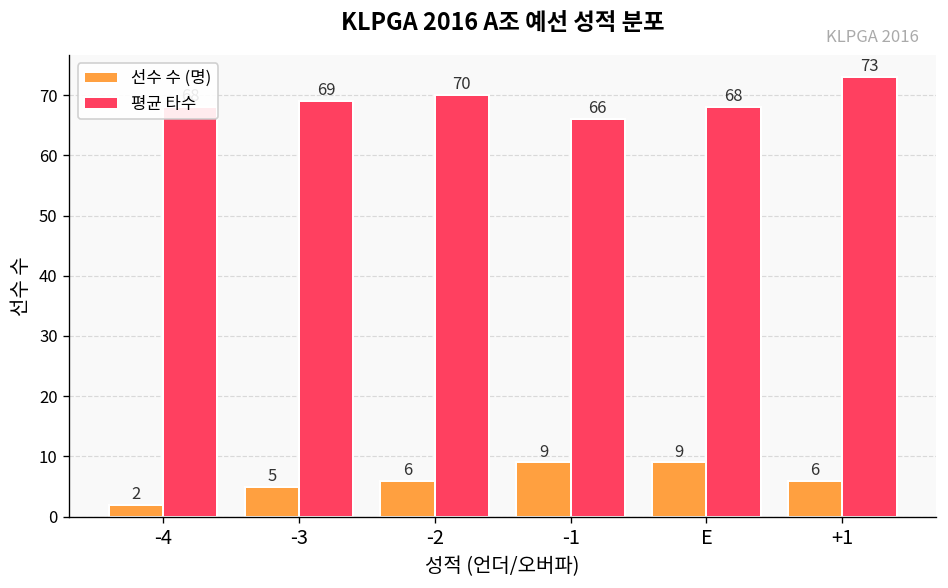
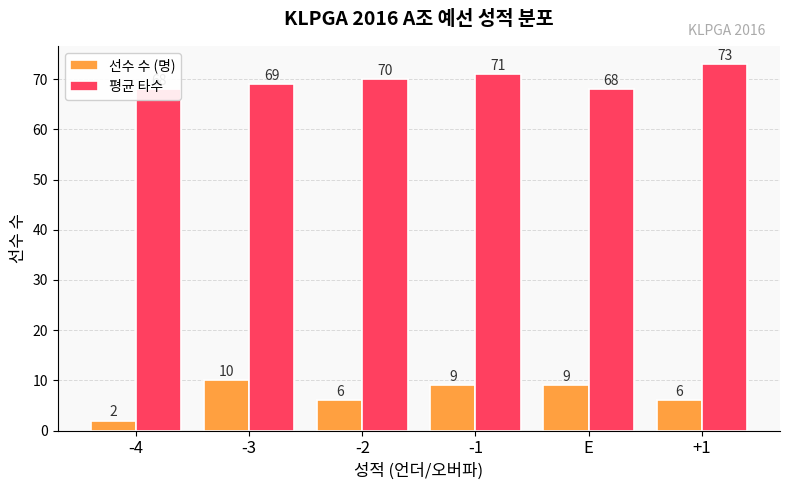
  {
    "선수 수 (명)": {
      "-4": 2,
-     "-3": 5,
+     "-3": 10,
      "-2": 6,
      "-1": 9,
      "E": 9,
      "+1": 6
    },
    "평균 타수": {
      "-3": 69,
      "-2": 70,
-     "-1": 66,
+     "-1": 71,
      "E": 68,
      "+1": 73
    }
  }
